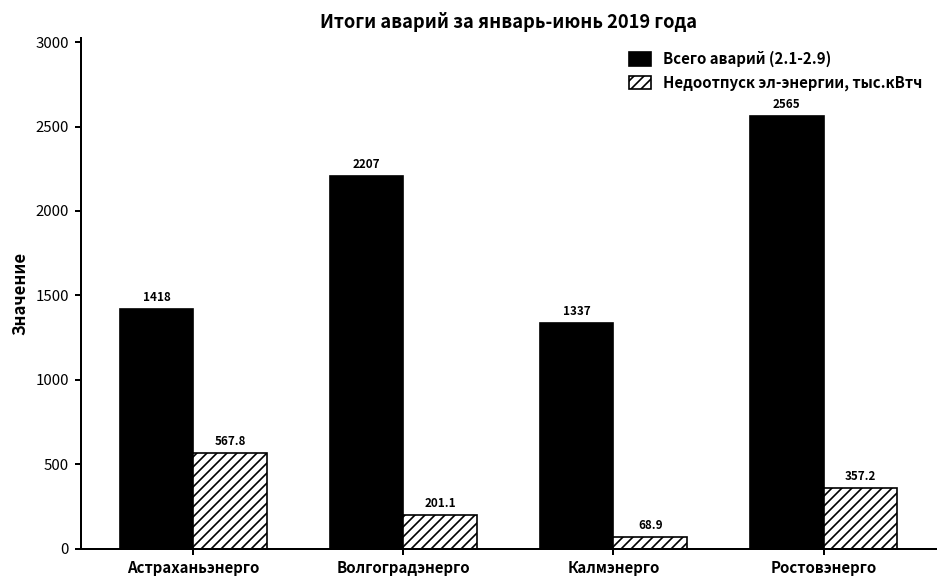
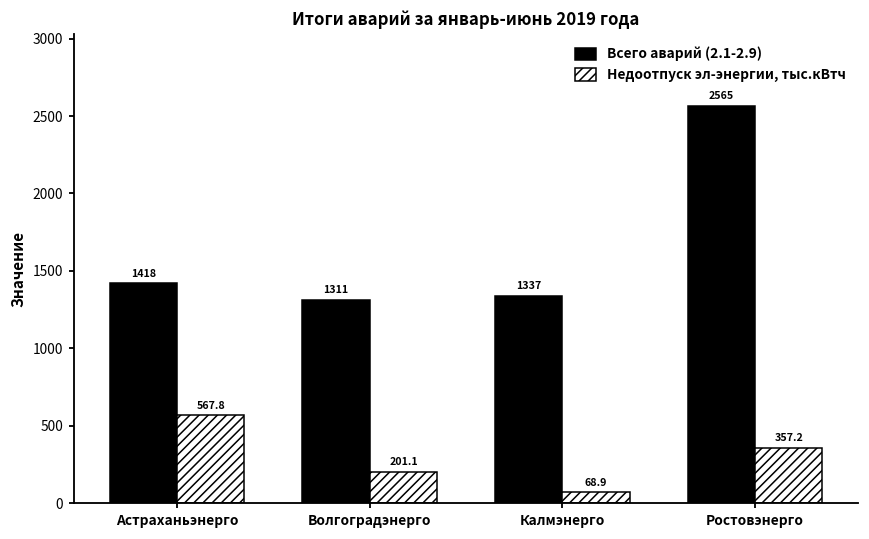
  {
    "Всего аварий (2.1-2.9)": {
      "Астраханьэнерго": 1418,
-     "Волгоградэнерго": 2207,
+     "Волгоградэнерго": 1311,
      "Калмэнерго": 1337,
      "Ростовэнерго": 2565
    },
    "Недоотпуск эл-энергии, тыс.кВтч": {
      "Астраханьэнерго": 567.8,
      "Волгоградэнерго": 201.1,
      "Калмэнерго": 68.9,
      "Ростовэнерго": 357.2
    }
  }
